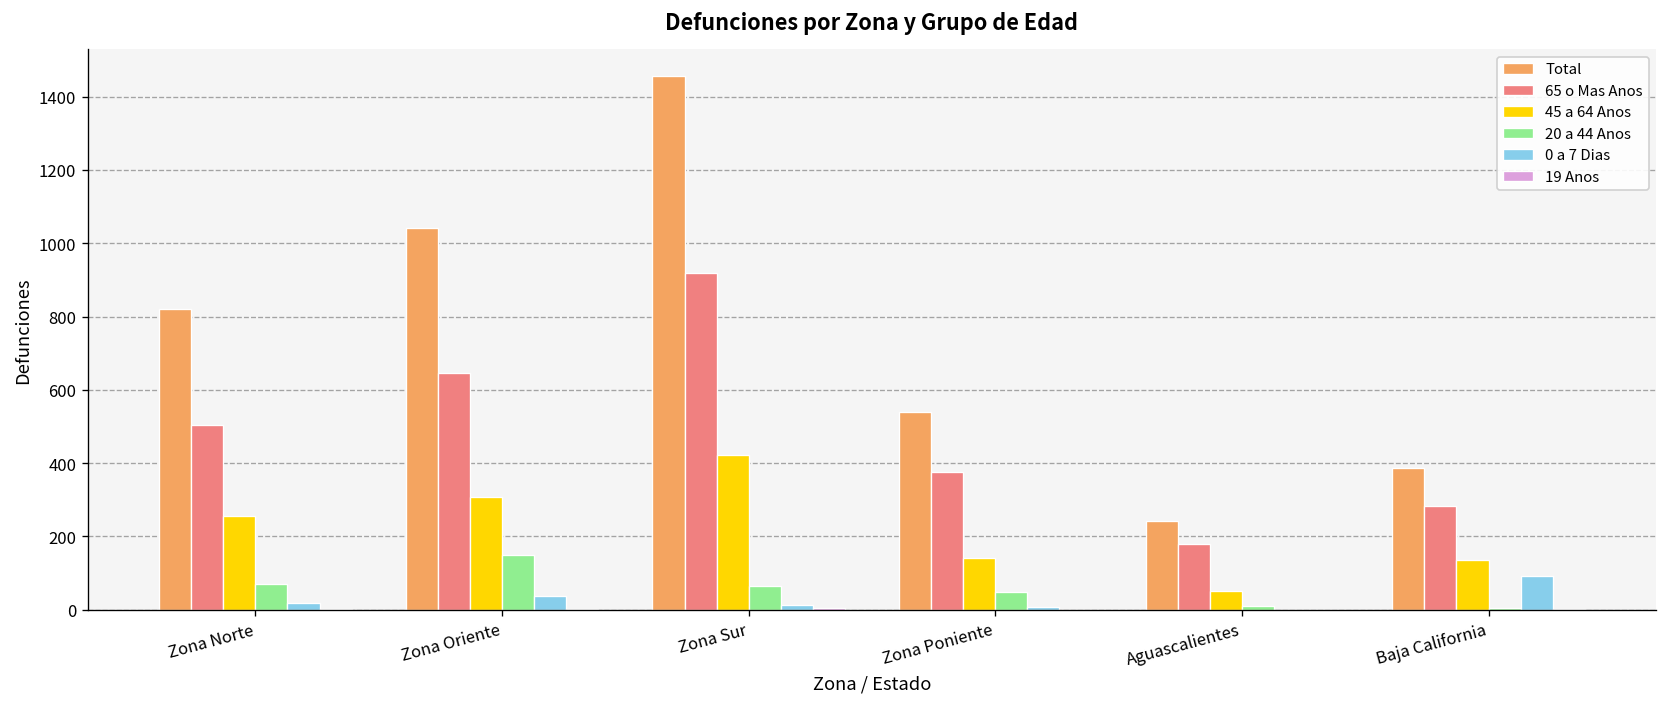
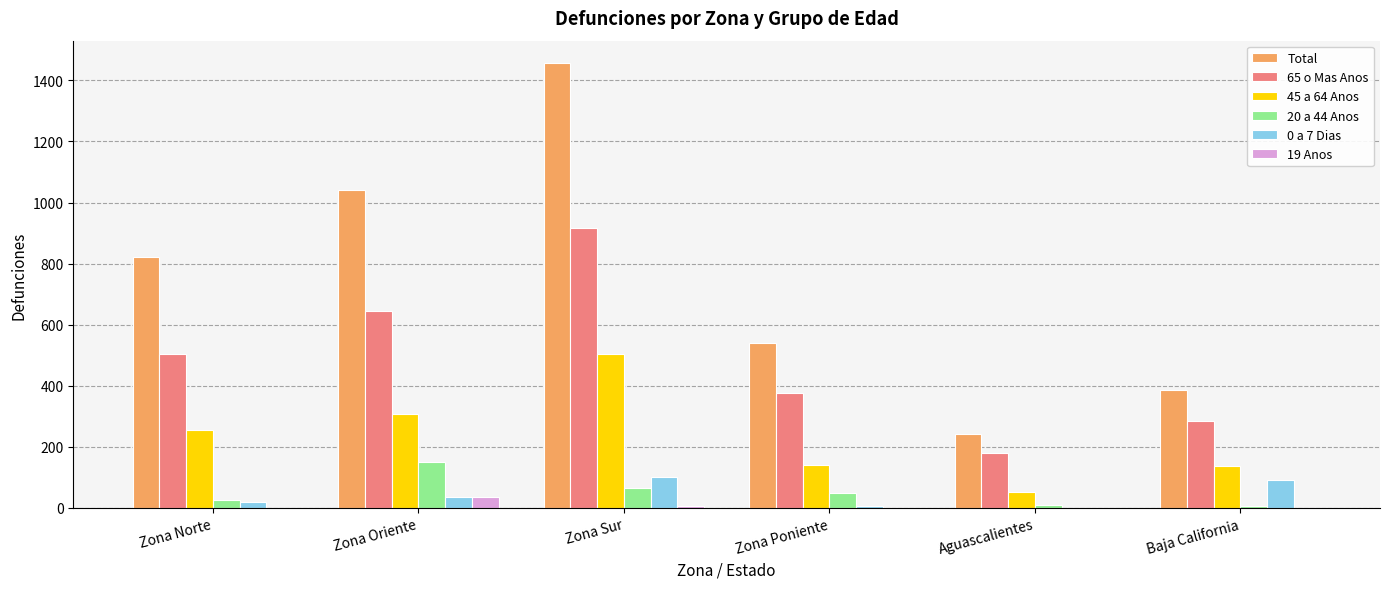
  {
    "45 a 64 Anos": {
      "Zona Norte": 260,
      "Zona Oriente": 310,
-     "Zona Sur": 420,
+     "Zona Sur": 500,
      "Zona Poniente": 140,
      "Aguascalientes": 50,
      "Baja California": 140
    },
    "20 a 44 Anos": {
-     "Zona Norte": 70,
+     "Zona Norte": 30,
      "Zona Oriente": 150,
      "Zona Sur": 60,
      "Zona Poniente": 50,
      "Aguascalientes": 10
    },
    "0 a 7 Dias": {
      "Zona Norte": 20,
      "Zona Oriente": 40,
-     "Zona Sur": 10,
+     "Zona Sur": 100,
      "Aguascalientes": 0,
      "Baja California": 90
    },
    "19 Anos": {
-     "Zona Oriente": 0,
+     "Zona Oriente": 40,
      "Zona Poniente": 0,
      "Aguascalientes": 0
    }
  }
